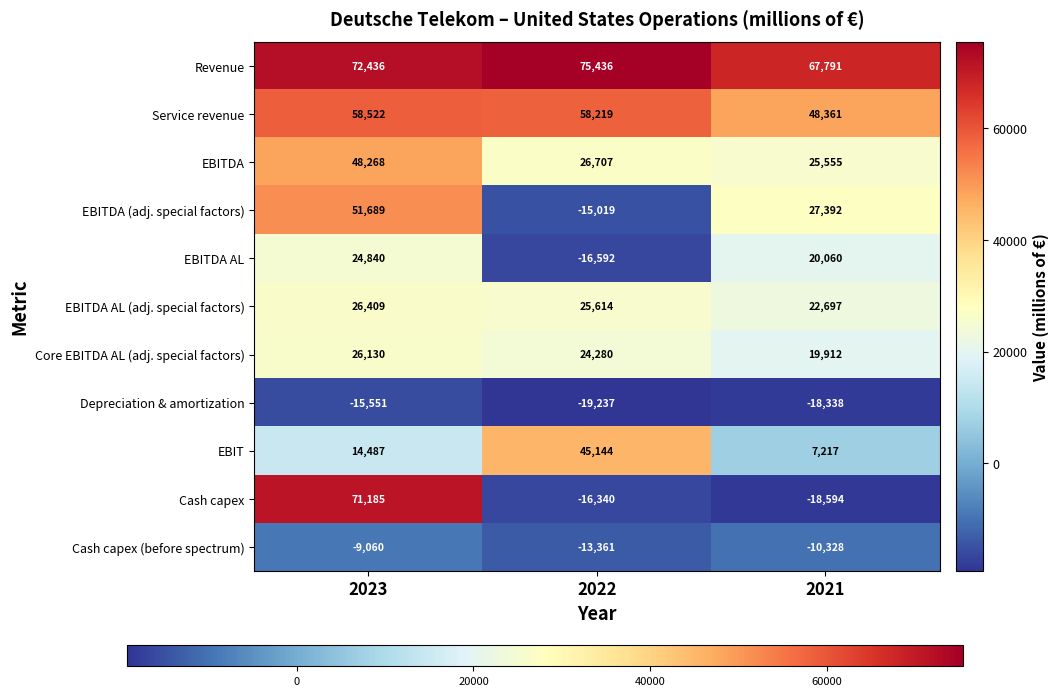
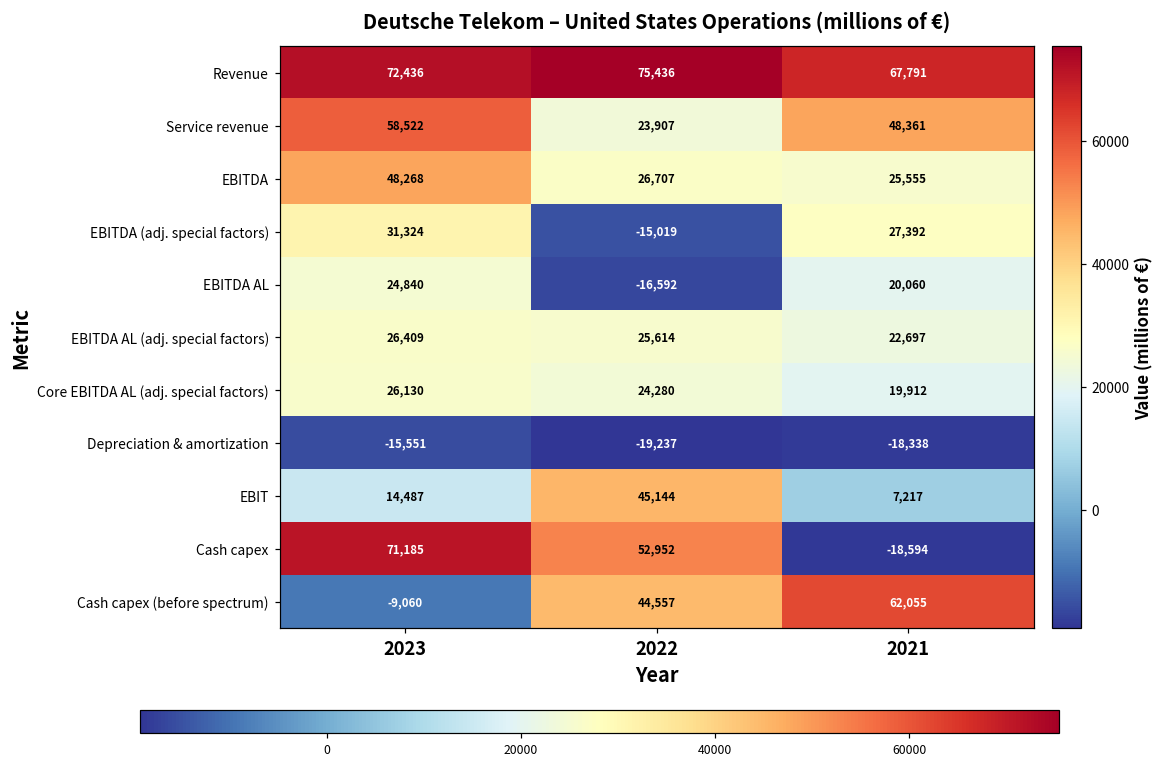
  {
    "Revenue": {
      "2023": "72,436",
      "2022": "75,436",
      "2021": "67,791"
    },
    "Service revenue": {
      "2023": "58,522",
-     "2022": "58,219",
+     "2022": "23,907",
      "2021": "48,361"
    },
    "EBITDA": {
      "2023": "48,268",
      "2022": "26,707",
      "2021": "25,555"
    },
    "EBITDA (adj. special factors)": {
-     "2023": "51,689",
+     "2023": "31,324",
      "2022": "-15,019",
      "2021": "27,392"
    },
    "EBITDA AL": {
      "2023": "24,840",
      "2022": "-16,592",
      "2021": "20,060"
    },
    "EBITDA AL (adj. special factors)": {
      "2023": "26,409",
      "2022": "25,614",
      "2021": "22,697"
    },
    "Core EBITDA AL (adj. special factors)": {
      "2023": "26,130",
      "2022": "24,280",
      "2021": "19,912"
    },
    "Depreciation & amortization": {
      "2023": "-15,551",
      "2022": "-19,237",
      "2021": "-18,338"
    },
    "EBIT": {
      "2023": "14,487",
      "2022": "45,144",
      "2021": "7,217"
    },
    "Cash capex": {
      "2023": "71,185",
-     "2022": "-16,340",
+     "2022": "52,952",
      "2021": "-18,594"
    },
    "Cash capex (before spectrum)": {
      "2023": "-9,060",
-     "2022": "-13,361",
-     "2021": "-10,328"
+     "2022": "44,557",
+     "2021": "62,055"
    }
  }
